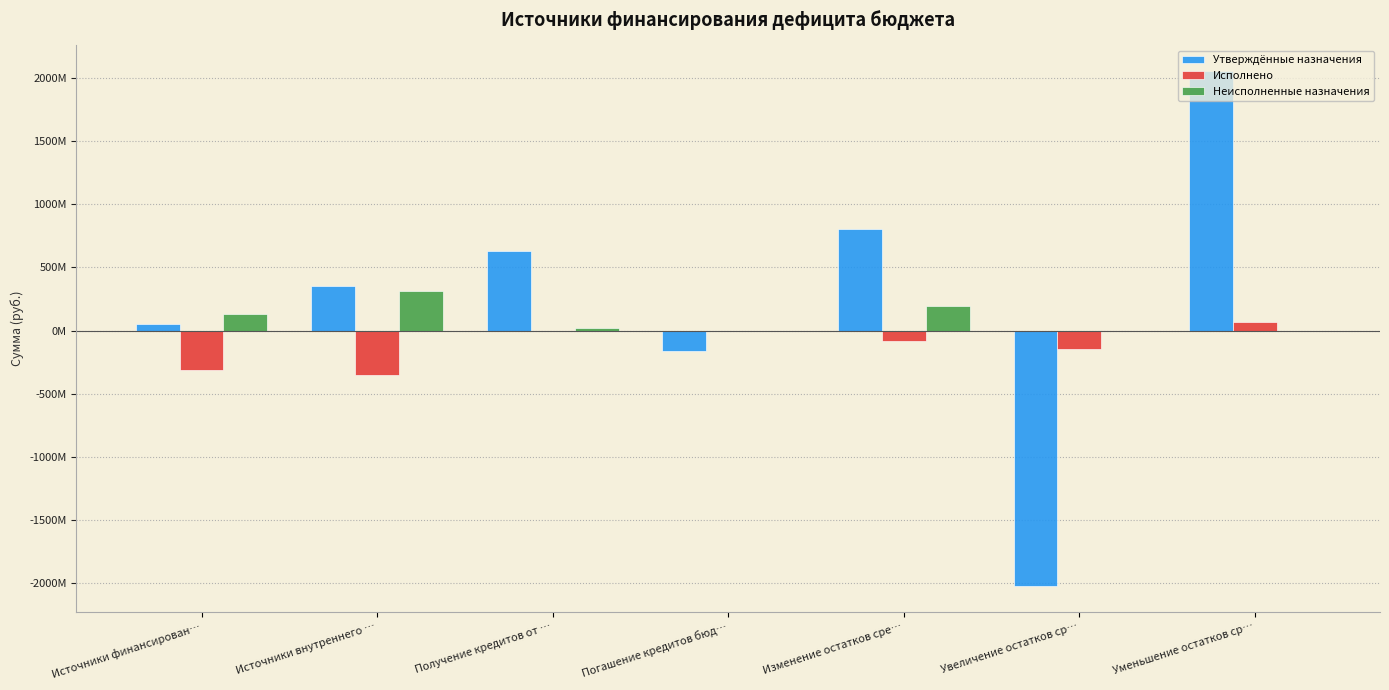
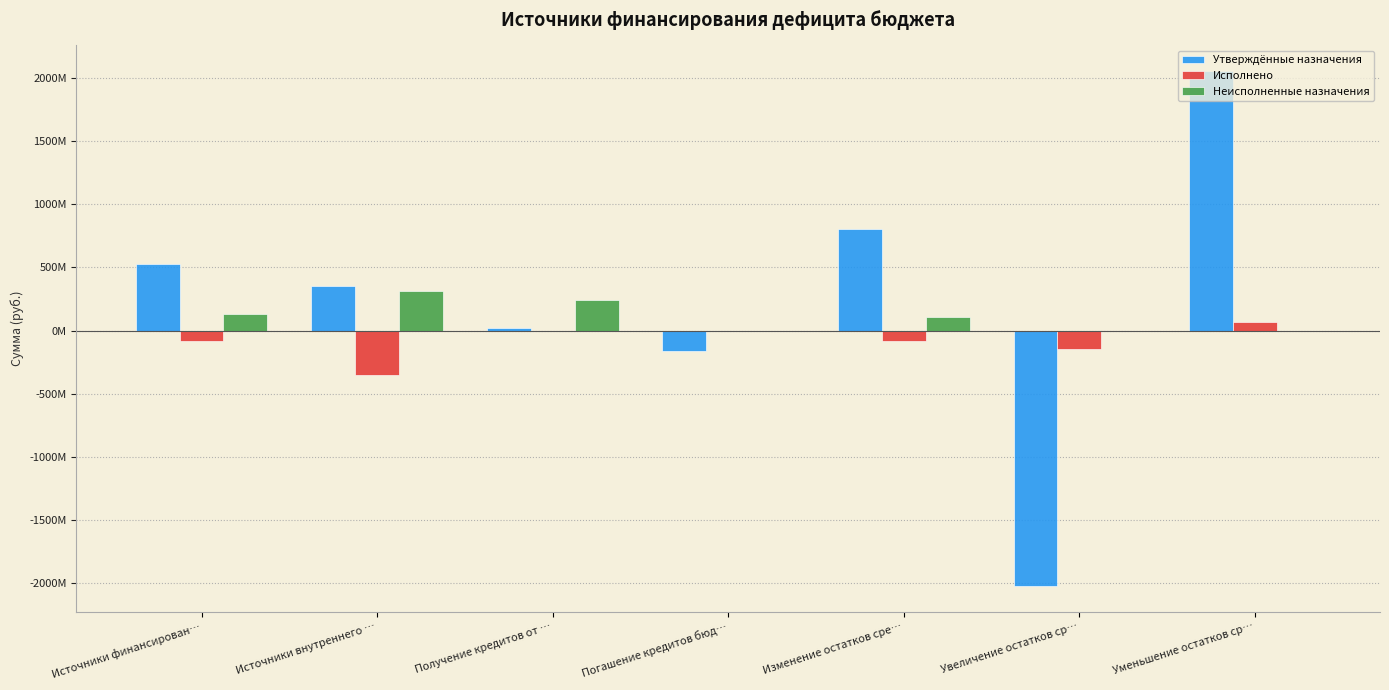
  {
    "Утверждённые назначения": {
-     "Источники финансирован…": 50000000,
+     "Источники финансирован…": 530000000,
      "Источники внутреннего …": 360000000,
-     "Получение кредитов от …": 630000000,
+     "Получение кредитов от …": 20000000,
      "Погашение кредитов бюд…": -160000000,
      "Изменение остатков сре…": 800000000,
      "Увеличение остатков ср…": -2020000000
    },
    "Исполнено": {
-     "Источники финансирован…": -310000000,
+     "Источники финансирован…": -80000000,
      "Источники внутреннего …": -350000000,
      "Получение кредитов от …": 0,
      "Изменение остатков сре…": -80000000,
      "Увеличение остатков ср…": -140000000,
      "Уменьшение остатков ср…": 70000000
    },
    "Неисполненные назначения": {
      "Источники финансирован…": 130000000,
      "Источники внутреннего …": 310000000,
-     "Получение кредитов от …": 20000000,
+     "Получение кредитов от …": 240000000,
      "Погашение кредитов бюд…": 0,
-     "Изменение остатков сре…": 190000000,
+     "Изменение остатков сре…": 110000000,
      "Увеличение остатков ср…": 0,
      "Уменьшение остатков ср…": 0
    }
  }
